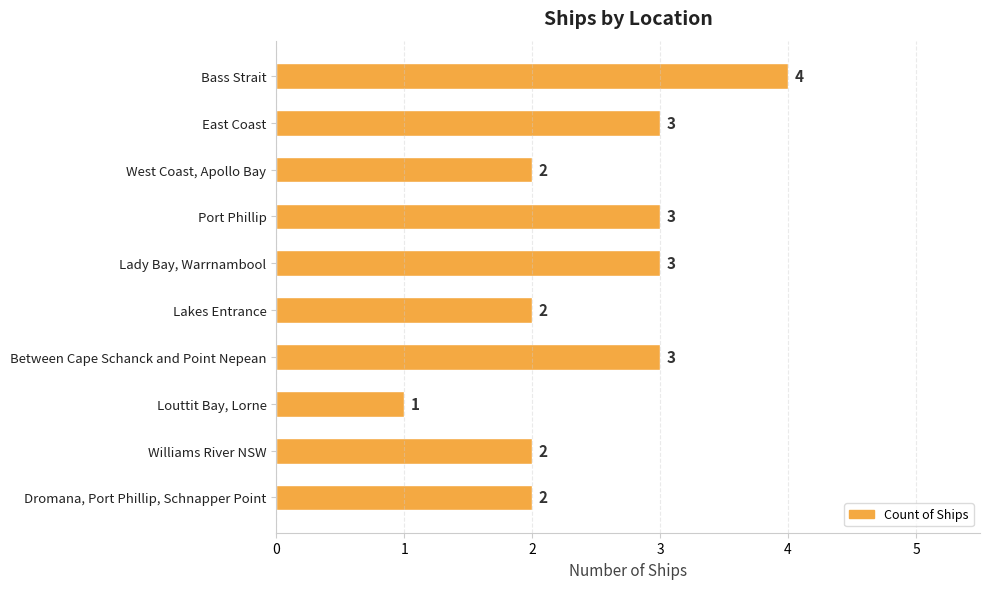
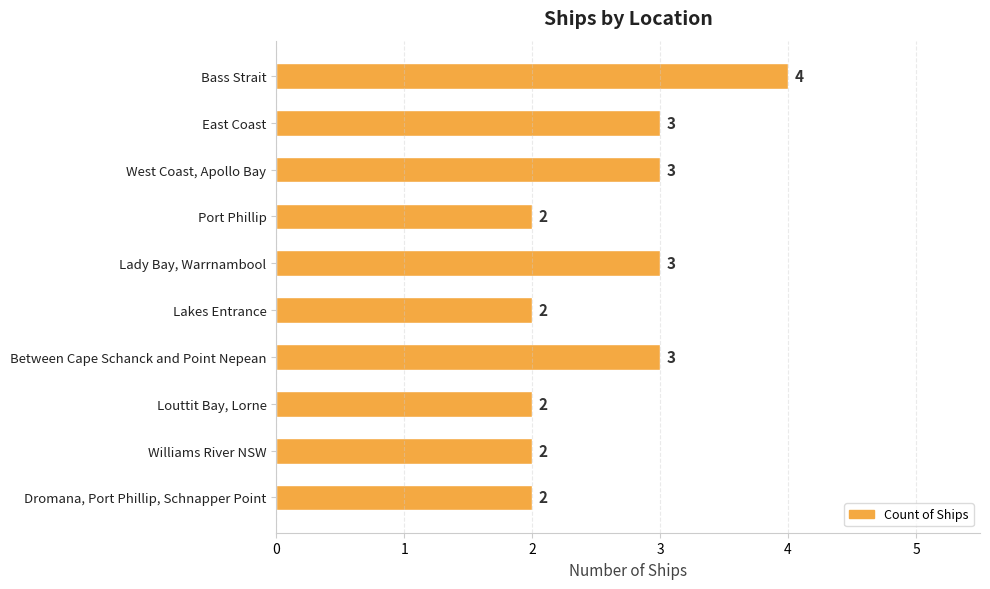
  {
    "Bass Strait": 4,
    "East Coast": 3,
-   "West Coast, Apollo Bay": 2,
-   "Port Phillip": 3,
+   "West Coast, Apollo Bay": 3,
+   "Port Phillip": 2,
    "Lady Bay, Warrnambool": 3,
    "Lakes Entrance": 2,
    "Between Cape Schanck and Point Nepean": 3,
-   "Louttit Bay, Lorne": 1,
+   "Louttit Bay, Lorne": 2,
    "Williams River NSW": 2,
    "Dromana, Port Phillip, Schnapper Point": 2
  }
